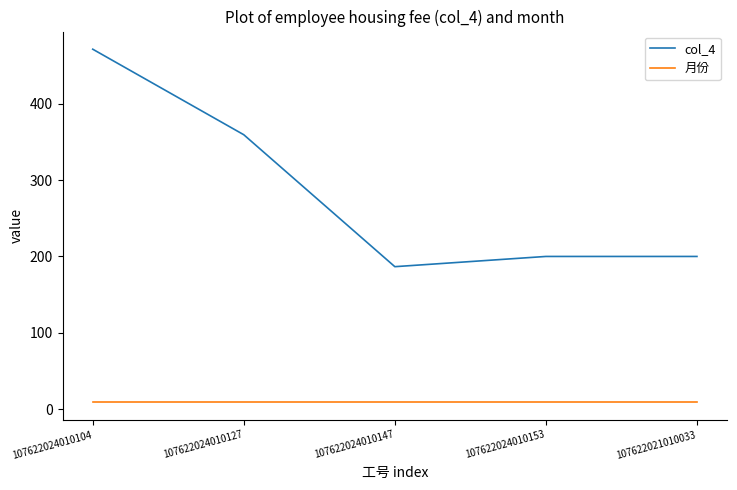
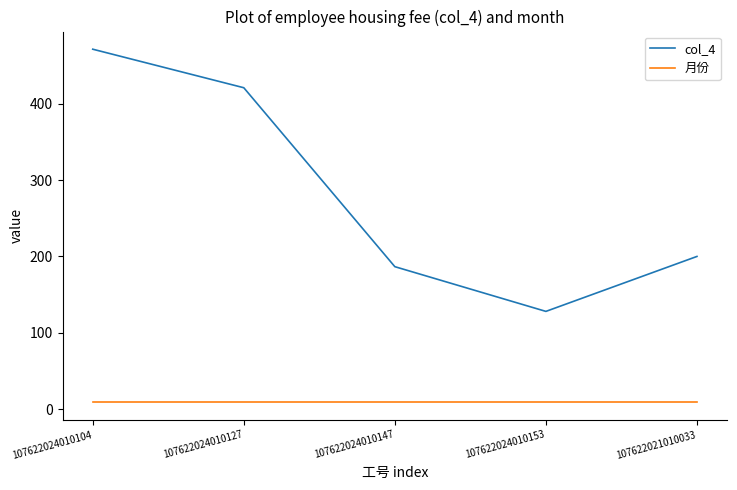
  {
    "col_4": {
      "107622024010104": 470,
-     "107622024010127": 360,
+     "107622024010127": 420,
      "107622024010147": 190,
-     "107622024010153": 200,
+     "107622024010153": 130,
      "107622021010033": 200
    },
    "月份": {
      "107622024010104": 10,
      "107622024010127": 10,
      "107622024010147": 10,
      "107622024010153": 10,
      "107622021010033": 10
    }
  }
